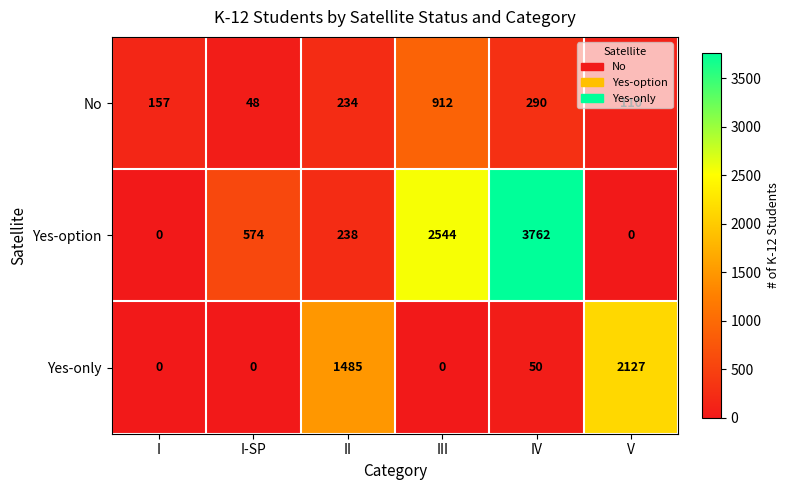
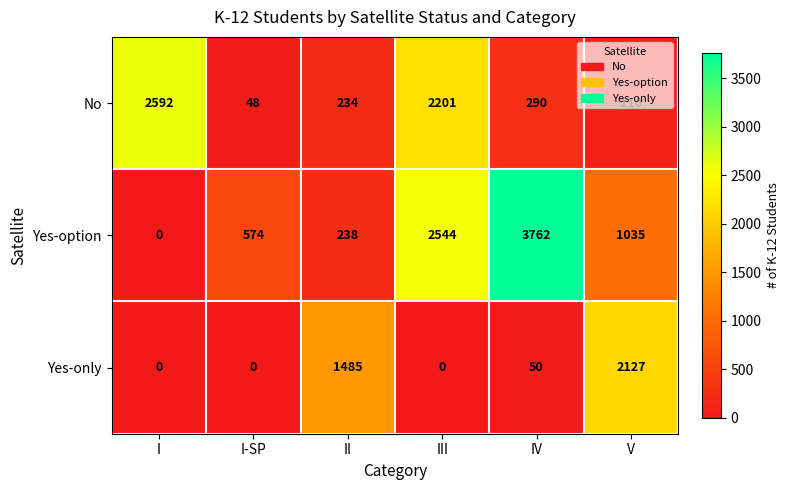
  {
    "No": {
-     "I": 157,
+     "I": 2592,
      "I-SP": 48,
      "II": 234,
-     "III": 912,
+     "III": 2201,
      "IV": 290
    },
    "Yes-option": {
      "I": 0,
      "I-SP": 574,
      "II": 238,
      "III": 2544,
      "IV": 3762,
-     "V": 0
+     "V": 1035
    },
    "Yes-only": {
      "I": 0,
      "I-SP": 0,
      "II": 1485,
      "III": 0,
      "IV": 50,
      "V": 2127
    }
  }
